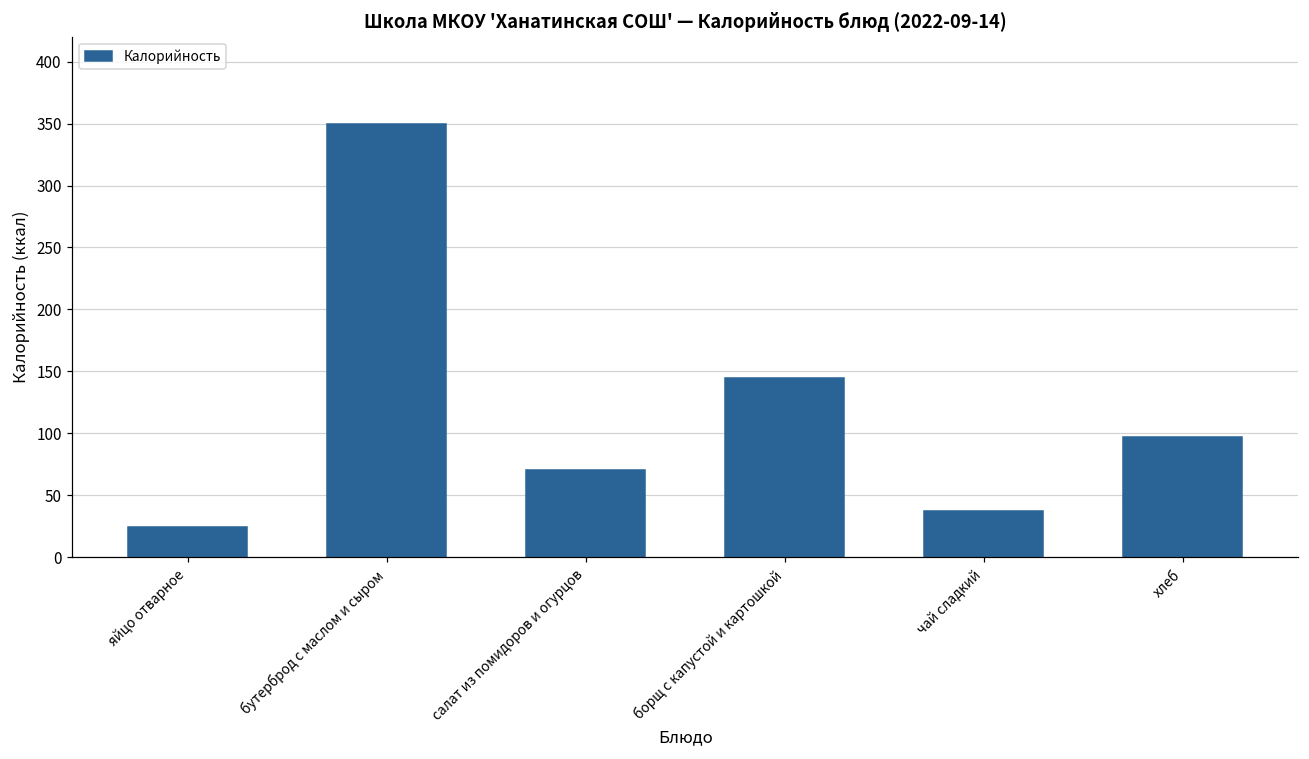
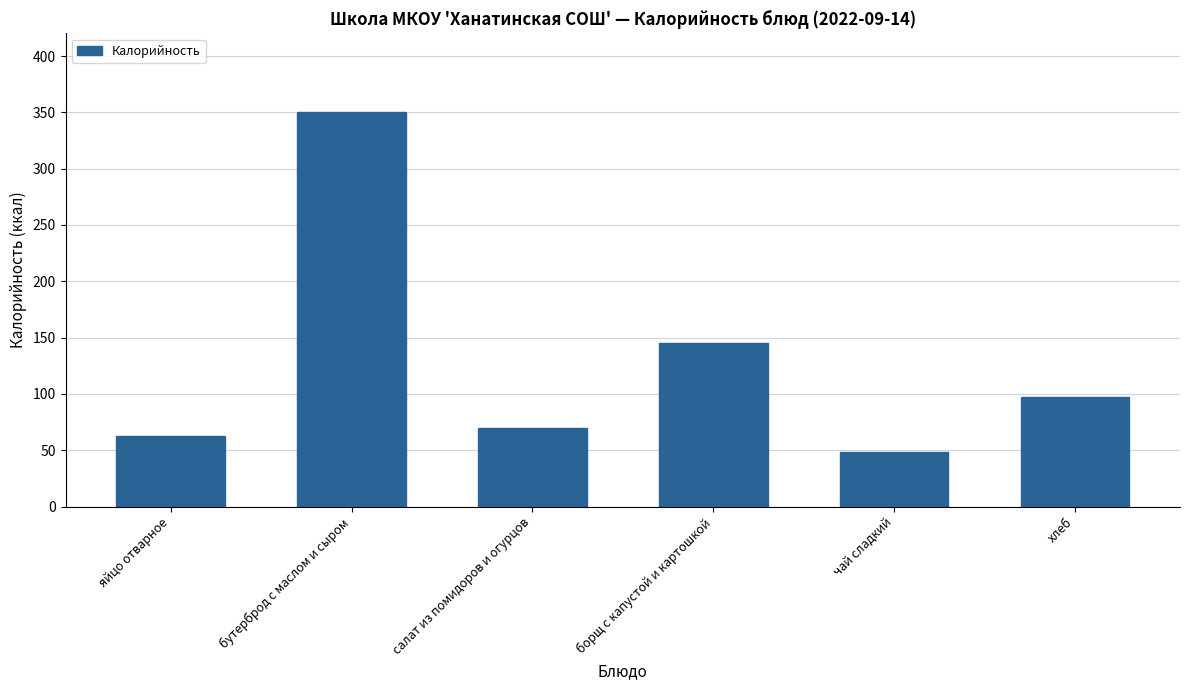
  {
-   "яйцо отварное": 24,
+   "яйцо отварное": 63,
    "бутерброд с маслом и сыром": 350,
    "салат из помидоров и огурцов": 70,
    "борщ с капустой и картошкой": 145,
-   "чай сладкий": 37,
+   "чай сладкий": 49,
    "хлеб": 97
  }
